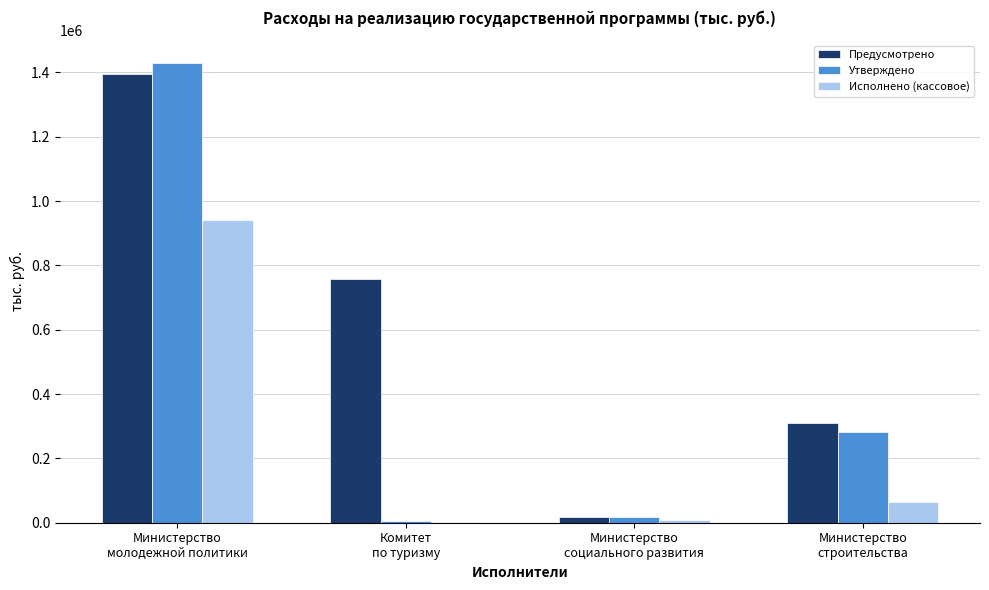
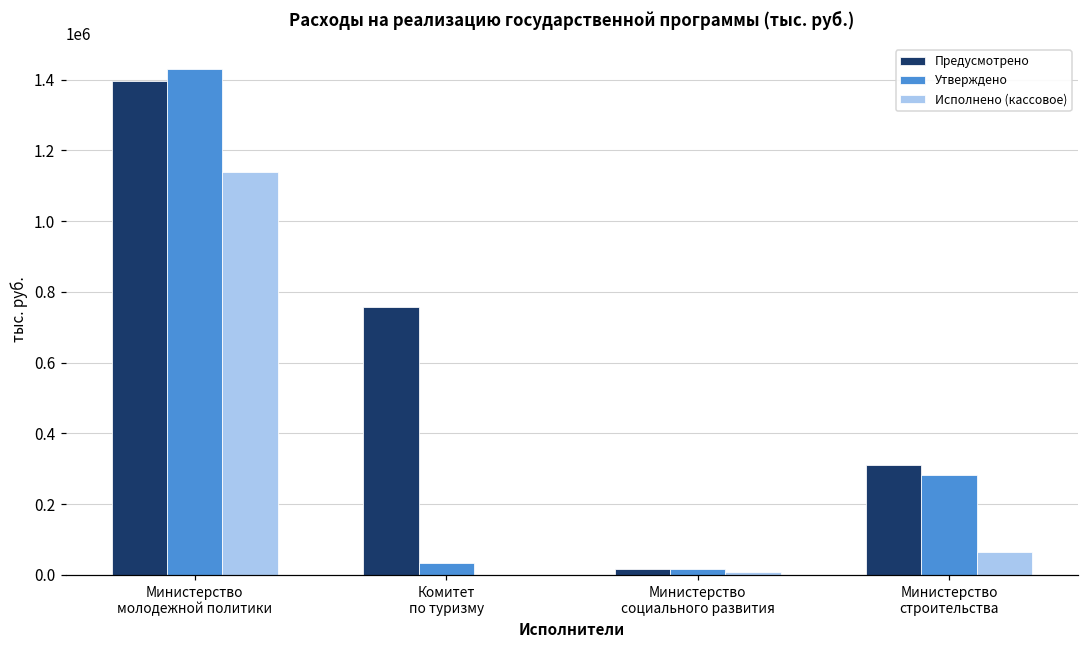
  {
    "Предусмотрено": {
      "Министерство молодежной политики": 1400000,
      "Комитет по туризму": 760000,
      "Министерство социального развития": 20000,
      "Министерство строительства": 310000
    },
    "Утверждено": {
      "Министерство молодежной политики": 1430000,
-     "Комитет по туризму": 0,
+     "Комитет по туризму": 30000,
      "Министерство социального развития": 20000,
      "Министерство строительства": 280000
    },
    "Исполнено (кассовое)": {
-     "Министерство молодежной политики": 940000,
+     "Министерство молодежной политики": 1140000,
      "Министерство социального развития": 10000,
      "Министерство строительства": 60000
    }
  }
